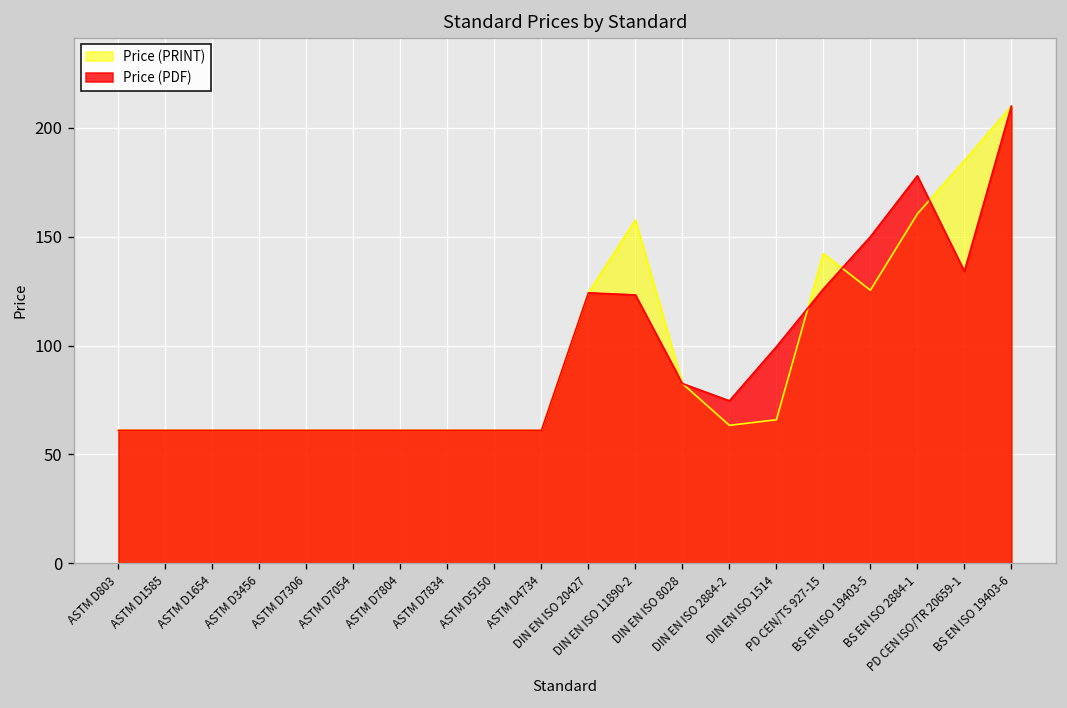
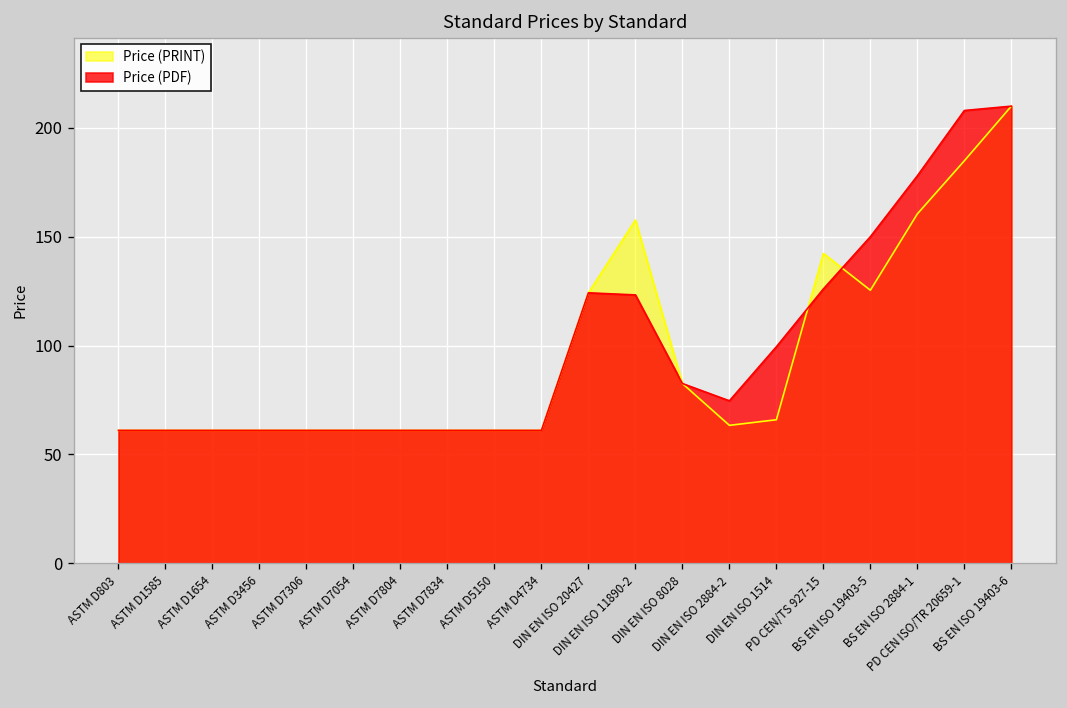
  {
    "Price (PRINT)": {
      "DIN EN ISO 11890-2": 158,
      "DIN EN ISO 2884-2": 63,
      "DIN EN ISO 1514": 66,
      "PD CEN/TS 927-15": 142,
      "BS EN ISO 19403-5": 125,
      "BS EN ISO 2884-1": 161,
      "PD CEN ISO/TR 20659-1": 185
    },
    "Price (PDF)": {
      "DIN EN ISO 11890-2": 123,
      "DIN EN ISO 2884-2": 75,
      "DIN EN ISO 1514": 99,
      "PD CEN/TS 927-15": 126,
      "BS EN ISO 19403-5": 150,
      "BS EN ISO 2884-1": 178,
-     "PD CEN ISO/TR 20659-1": 134
+     "PD CEN ISO/TR 20659-1": 208
    }
  }
